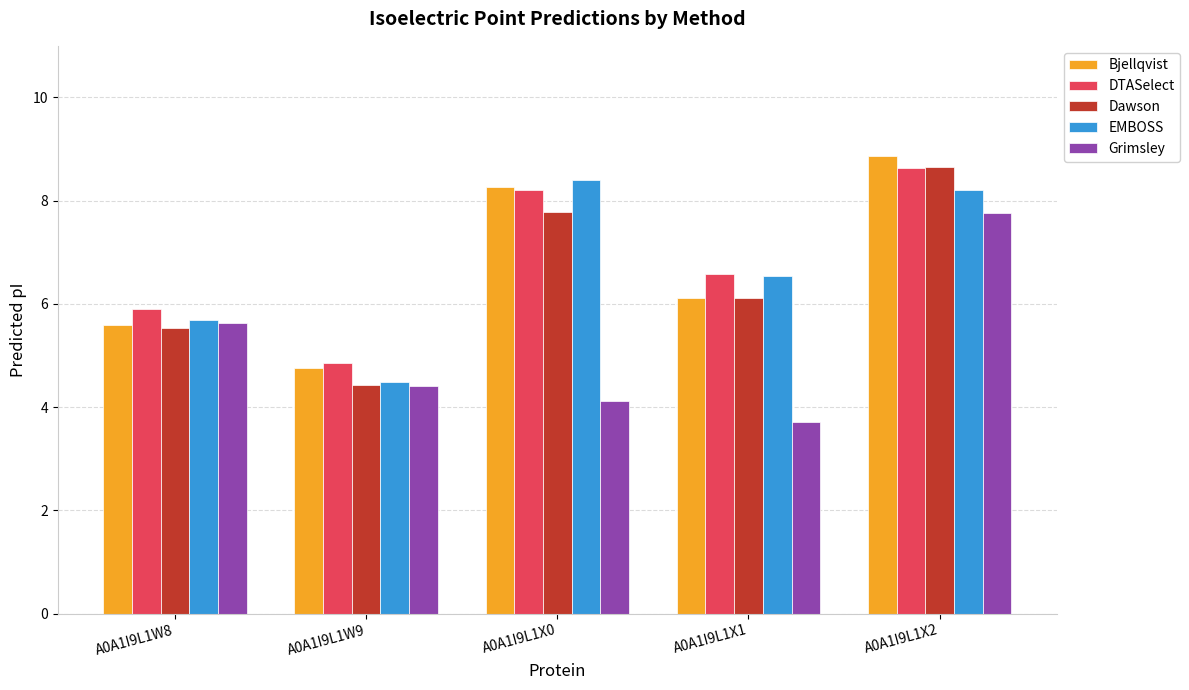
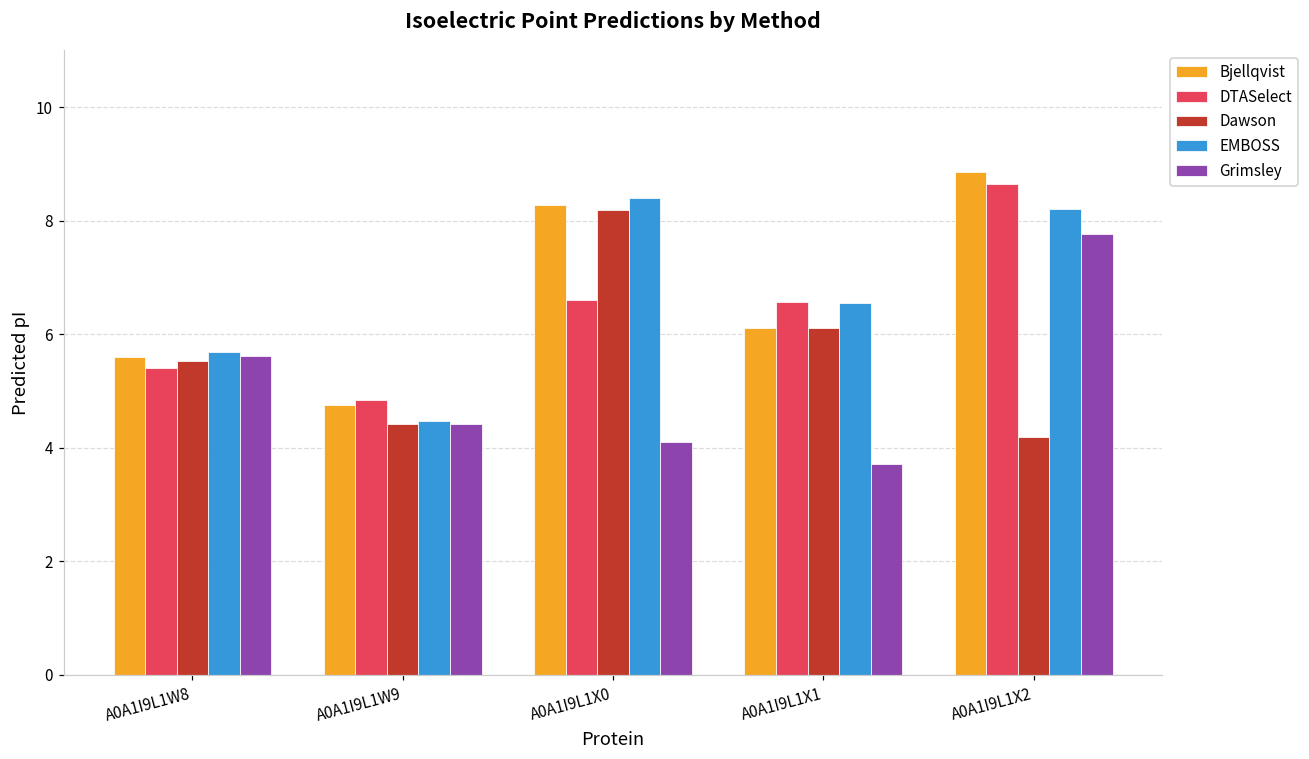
  {
    "Bjellqvist": {
      "A0A1I9L1W8": 5.6,
      "A0A1I9L1W9": 4.8,
      "A0A1I9L1X0": 8.3,
      "A0A1I9L1X1": 6.1,
      "A0A1I9L1X2": 8.9
    },
    "DTASelect": {
-     "A0A1I9L1W8": 5.9,
+     "A0A1I9L1W8": 5.4,
      "A0A1I9L1W9": 4.9,
-     "A0A1I9L1X0": 8.2,
+     "A0A1I9L1X0": 6.6,
      "A0A1I9L1X1": 6.6,
      "A0A1I9L1X2": 8.6
    },
    "Dawson": {
      "A0A1I9L1W8": 5.5,
      "A0A1I9L1W9": 4.4,
-     "A0A1I9L1X0": 7.8,
+     "A0A1I9L1X0": 8.2,
      "A0A1I9L1X1": 6.1,
-     "A0A1I9L1X2": 8.7
+     "A0A1I9L1X2": 4.2
    },
    "EMBOSS": {
      "A0A1I9L1W8": 5.7,
      "A0A1I9L1W9": 4.5,
      "A0A1I9L1X0": 8.4,
      "A0A1I9L1X1": 6.5,
      "A0A1I9L1X2": 8.2
    },
    "Grimsley": {
      "A0A1I9L1W8": 5.6,
      "A0A1I9L1W9": 4.4,
      "A0A1I9L1X0": 4.1,
      "A0A1I9L1X1": 3.7,
      "A0A1I9L1X2": 7.8
    }
  }
